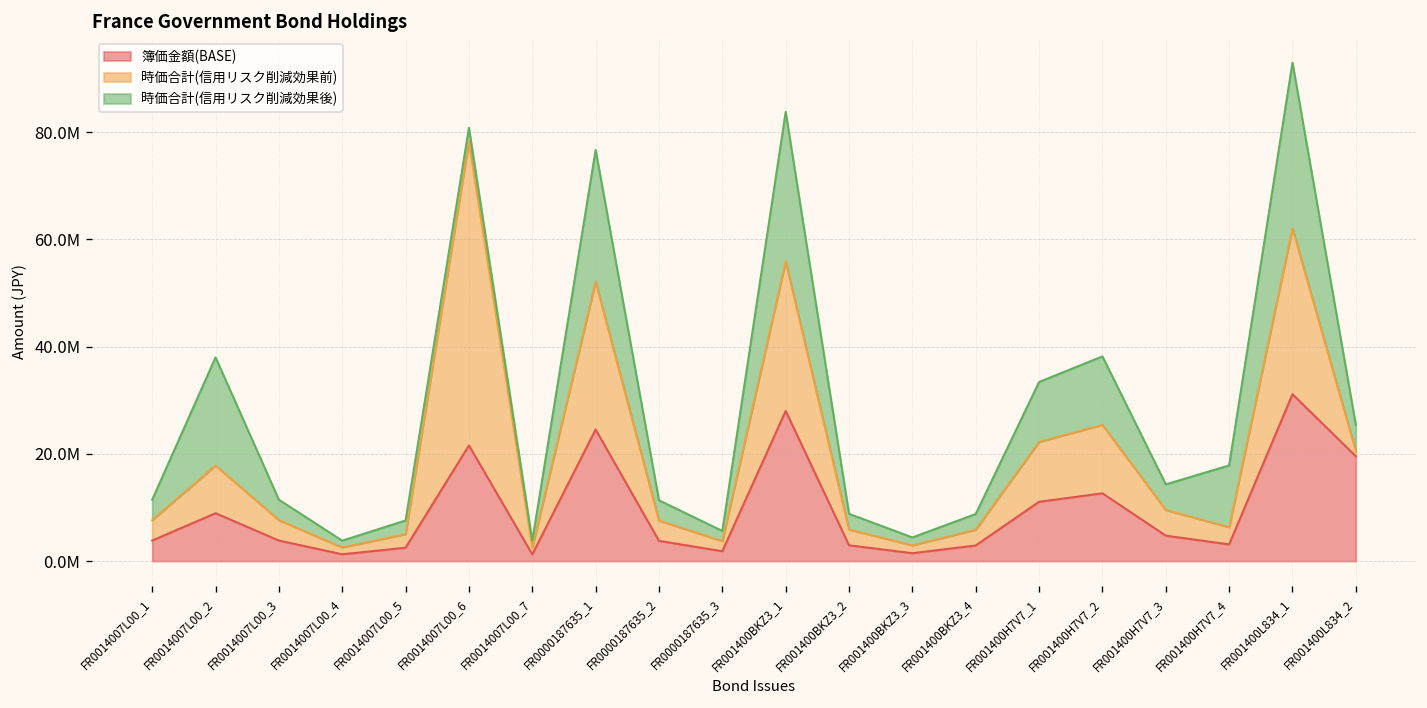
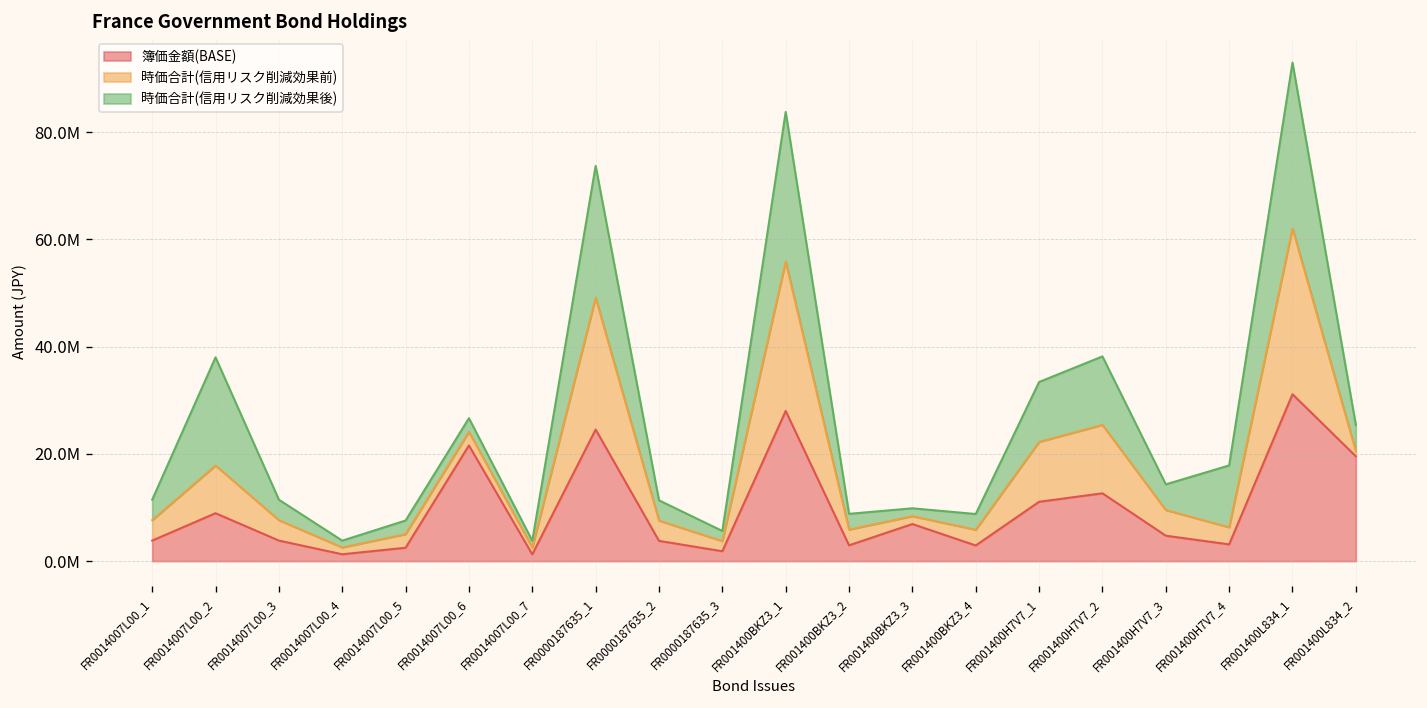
  {
    "簿価金額(BASE)": {
      "FR0014007L00_1": 4000000,
      "FR0014007L00_2": 9000000,
      "FR0014007L00_3": 4000000,
      "FR0014007L00_4": 1000000,
      "FR0014007L00_5": 2000000,
      "FR0014007L00_6": 22000000,
      "FR0014007L00_7": 1000000,
      "FR0000187635_1": 25000000,
      "FR0000187635_2": 4000000,
      "FR0000187635_3": 2000000,
      "FR001400BKZ3_1": 28000000,
      "FR001400BKZ3_2": 3000000,
-     "FR001400BKZ3_3": 1000000,
+     "FR001400BKZ3_3": 7000000,
      "FR001400BKZ3_4": 3000000,
      "FR001400H7V7_1": 11000000,
      "FR001400H7V7_2": 13000000,
      "FR001400H7V7_3": 5000000,
      "FR001400H7V7_4": 3000000,
      "FR001400L834_1": 31000000,
      "FR001400L834_2": 20000000
    },
    "時価合計(信用リスク削減効果前)": {
      "FR0014007L00_1": 4000000,
      "FR0014007L00_2": 9000000,
      "FR0014007L00_3": 4000000,
      "FR0014007L00_4": 1000000,
      "FR0014007L00_5": 3000000,
-     "FR0014007L00_6": 57000000,
+     "FR0014007L00_6": 3000000,
      "FR0014007L00_7": 1000000,
-     "FR0000187635_1": 28000000,
+     "FR0000187635_1": 25000000,
      "FR0000187635_2": 4000000,
      "FR0000187635_3": 2000000,
      "FR001400BKZ3_1": 28000000,
      "FR001400BKZ3_2": 3000000,
      "FR001400BKZ3_3": 1000000,
      "FR001400BKZ3_4": 3000000,
      "FR001400H7V7_1": 11000000,
      "FR001400H7V7_2": 13000000,
      "FR001400H7V7_3": 5000000,
      "FR001400H7V7_4": 3000000,
      "FR001400L834_1": 31000000,
      "FR001400L834_2": 1000000
    },
    "時価合計(信用リスク削減効果後)": {
      "FR0014007L00_1": 4000000,
      "FR0014007L00_2": 20000000,
      "FR0014007L00_3": 4000000,
      "FR0014007L00_4": 1000000,
      "FR0014007L00_5": 3000000,
      "FR0014007L00_6": 3000000,
      "FR0014007L00_7": 1000000,
      "FR0000187635_1": 25000000,
      "FR0000187635_2": 4000000,
      "FR0000187635_3": 2000000,
      "FR001400BKZ3_1": 28000000,
      "FR001400BKZ3_2": 3000000,
      "FR001400BKZ3_3": 1000000,
      "FR001400BKZ3_4": 3000000,
      "FR001400H7V7_1": 11000000,
      "FR001400H7V7_2": 13000000,
      "FR001400H7V7_3": 5000000,
      "FR001400H7V7_4": 12000000,
      "FR001400L834_1": 31000000,
      "FR001400L834_2": 5000000
    }
  }
